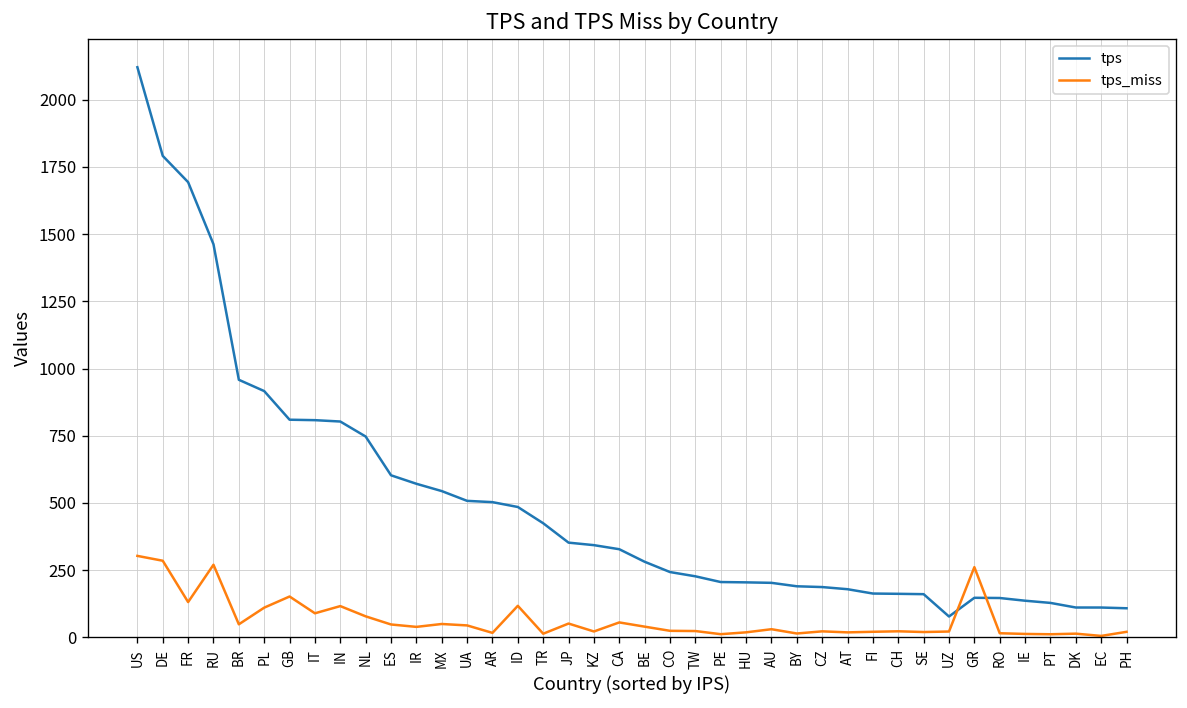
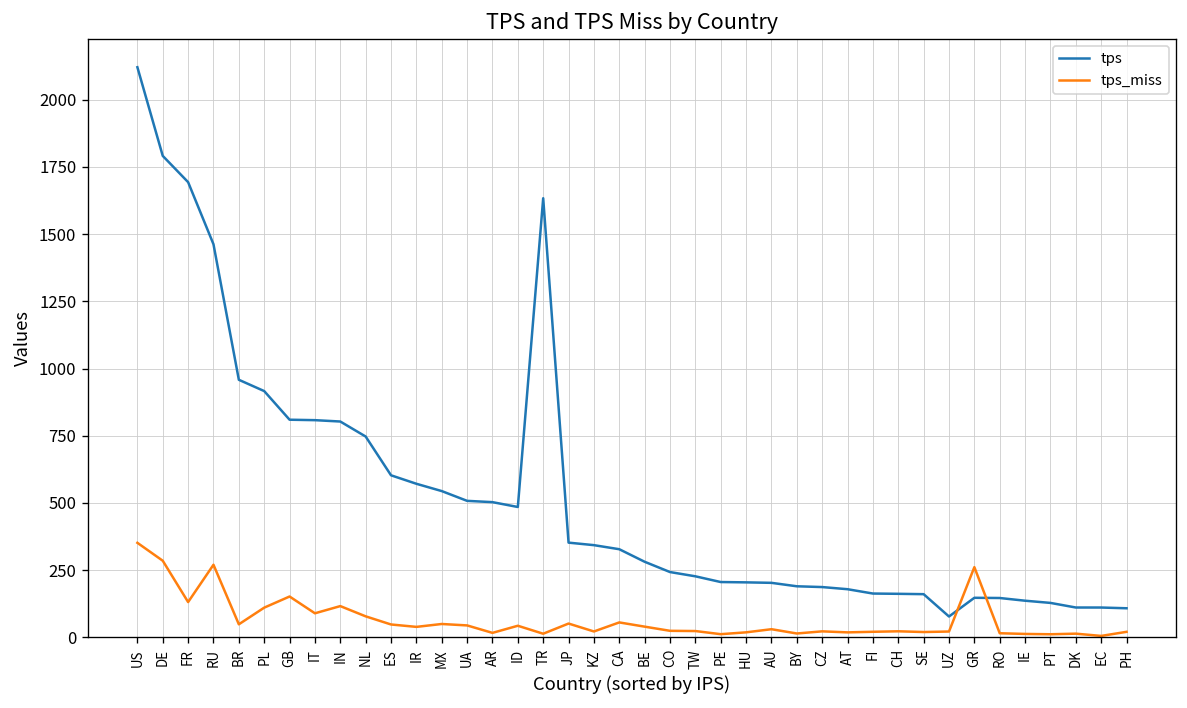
  {
    "tps": {
      "US": 2120,
      "DE": 1790,
      "FR": 1690,
      "RU": 1460,
      "BR": 960,
      "PL": 920,
      "GB": 810,
      "IT": 810,
      "IN": 800,
      "NL": 750,
      "ES": 600,
      "IR": 570,
      "MX": 540,
      "UA": 510,
      "AR": 500,
      "ID": 480,
-     "TR": 420,
+     "TR": 1630,
      "JP": 350,
      "KZ": 340,
      "CA": 330,
      "BE": 280,
      "CO": 240,
      "TW": 230,
      "PE": 210,
      "HU": 200,
      "AU": 200,
      "BY": 190,
      "CZ": 190,
      "AT": 180,
      "FI": 160,
      "CH": 160,
      "SE": 160,
      "UZ": 80,
      "GR": 150,
      "RO": 150,
      "IE": 140,
      "PT": 130,
      "DK": 110,
      "EC": 110,
      "PH": 110
    },
    "tps_miss": {
-     "US": 300,
+     "US": 350,
      "DE": 280,
      "FR": 130,
      "RU": 270,
      "BR": 50,
      "PL": 110,
      "GB": 150,
      "IT": 90,
      "IN": 120,
      "NL": 80,
      "ES": 50,
      "IR": 40,
      "MX": 50,
      "UA": 40,
      "AR": 20,
-     "ID": 120,
+     "ID": 40,
      "TR": 10,
      "JP": 50,
      "KZ": 20,
      "CA": 60,
      "BE": 40,
      "CO": 20,
      "TW": 20,
      "PE": 10,
      "HU": 20,
      "AU": 30,
      "BY": 10,
      "CZ": 20,
      "AT": 20,
      "FI": 20,
      "CH": 20,
      "SE": 20,
      "UZ": 20,
      "GR": 260,
      "RO": 20,
      "IE": 10,
      "PT": 10,
      "DK": 10,
      "EC": 10,
      "PH": 20
    }
  }
